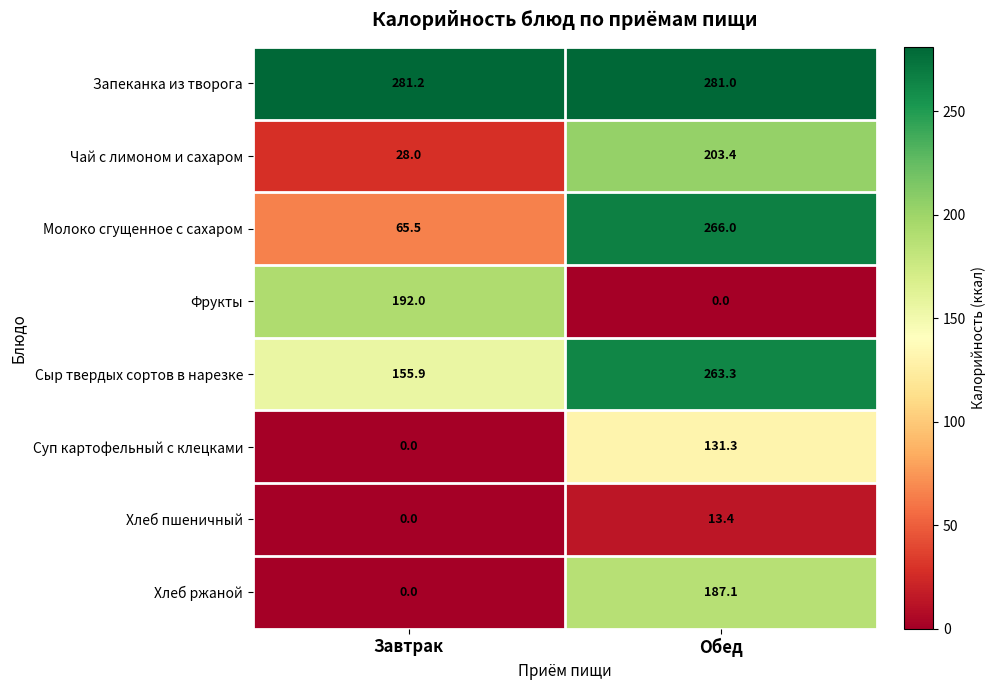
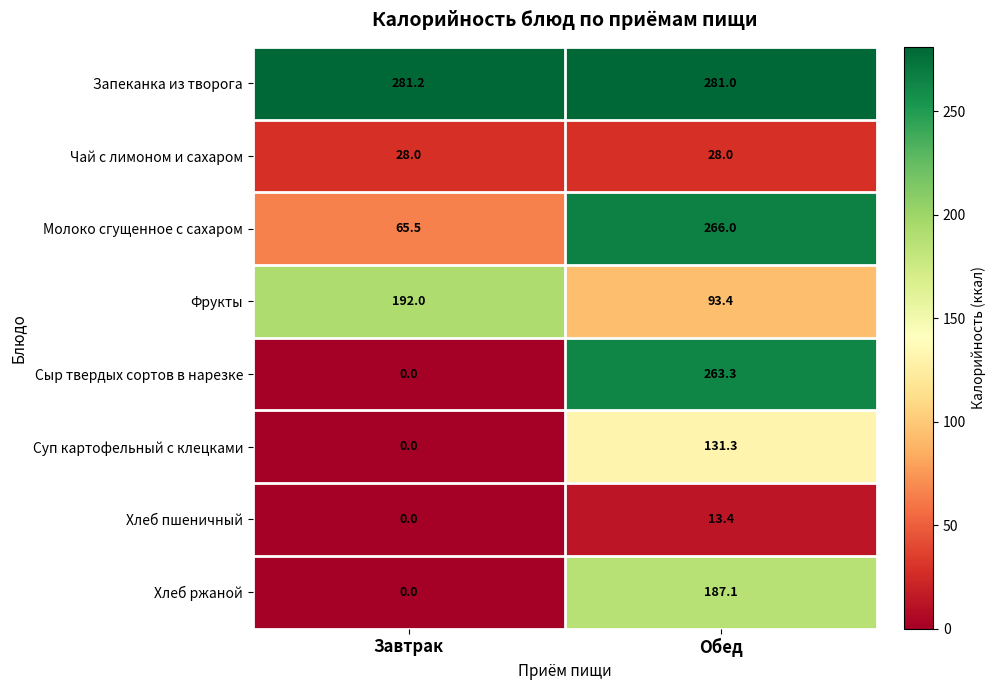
  {
    "Запеканка из творога": {
      "Завтрак": 281.2,
      "Обед": 281.0
    },
    "Чай с лимоном и сахаром": {
      "Завтрак": 28.0,
-     "Обед": 203.4
+     "Обед": 28.0
    },
    "Молоко сгущенное с сахаром": {
      "Завтрак": 65.5,
      "Обед": 266.0
    },
    "Фрукты": {
      "Завтрак": 192.0,
-     "Обед": 0.0
+     "Обед": 93.4
    },
    "Сыр твердых сортов в нарезке": {
-     "Завтрак": 155.9,
+     "Завтрак": 0.0,
      "Обед": 263.3
    },
    "Суп картофельный с клецками": {
      "Завтрак": 0.0,
      "Обед": 131.3
    },
    "Хлеб пшеничный": {
      "Завтрак": 0.0,
      "Обед": 13.4
    },
    "Хлеб ржаной": {
      "Завтрак": 0.0,
      "Обед": 187.1
    }
  }
